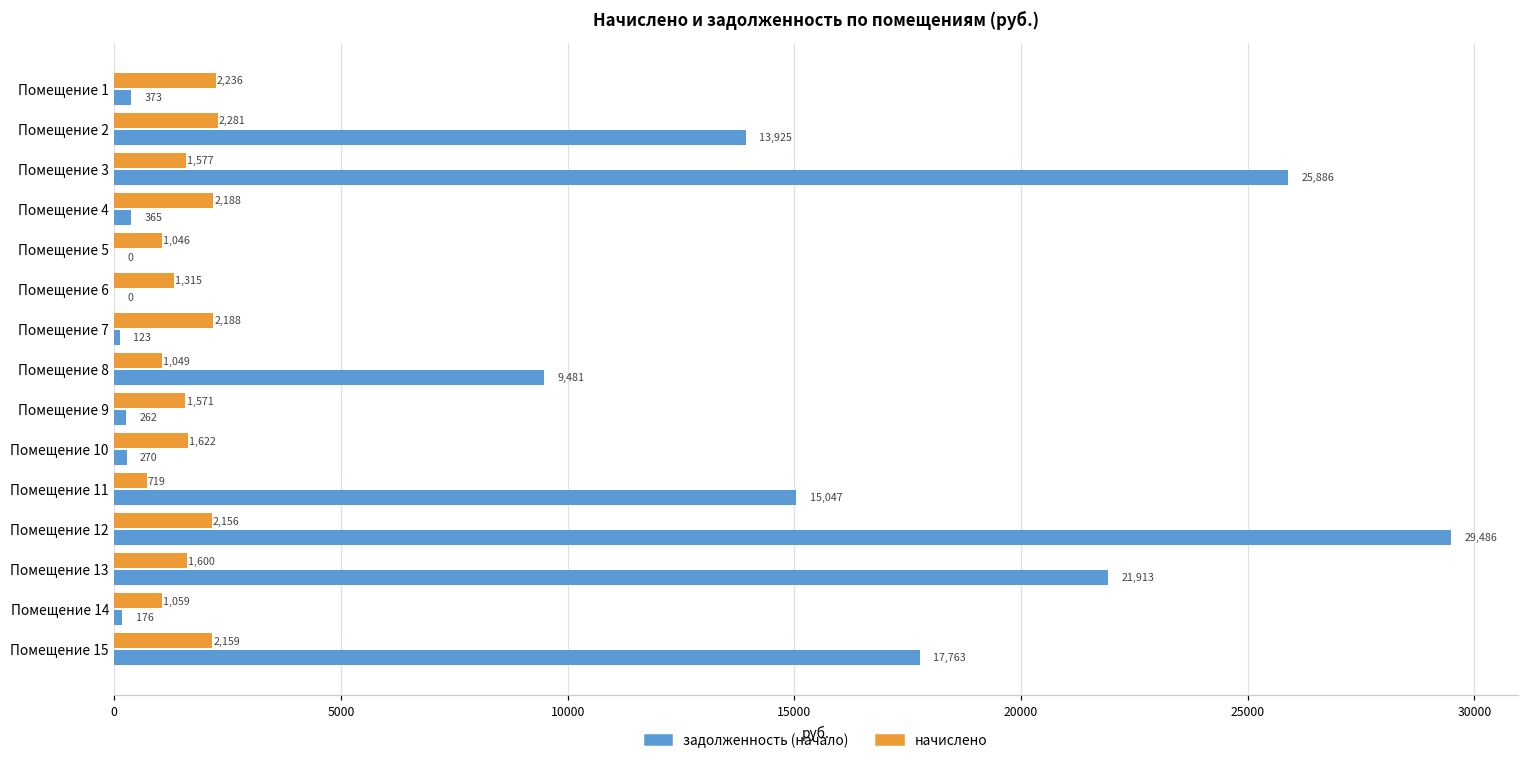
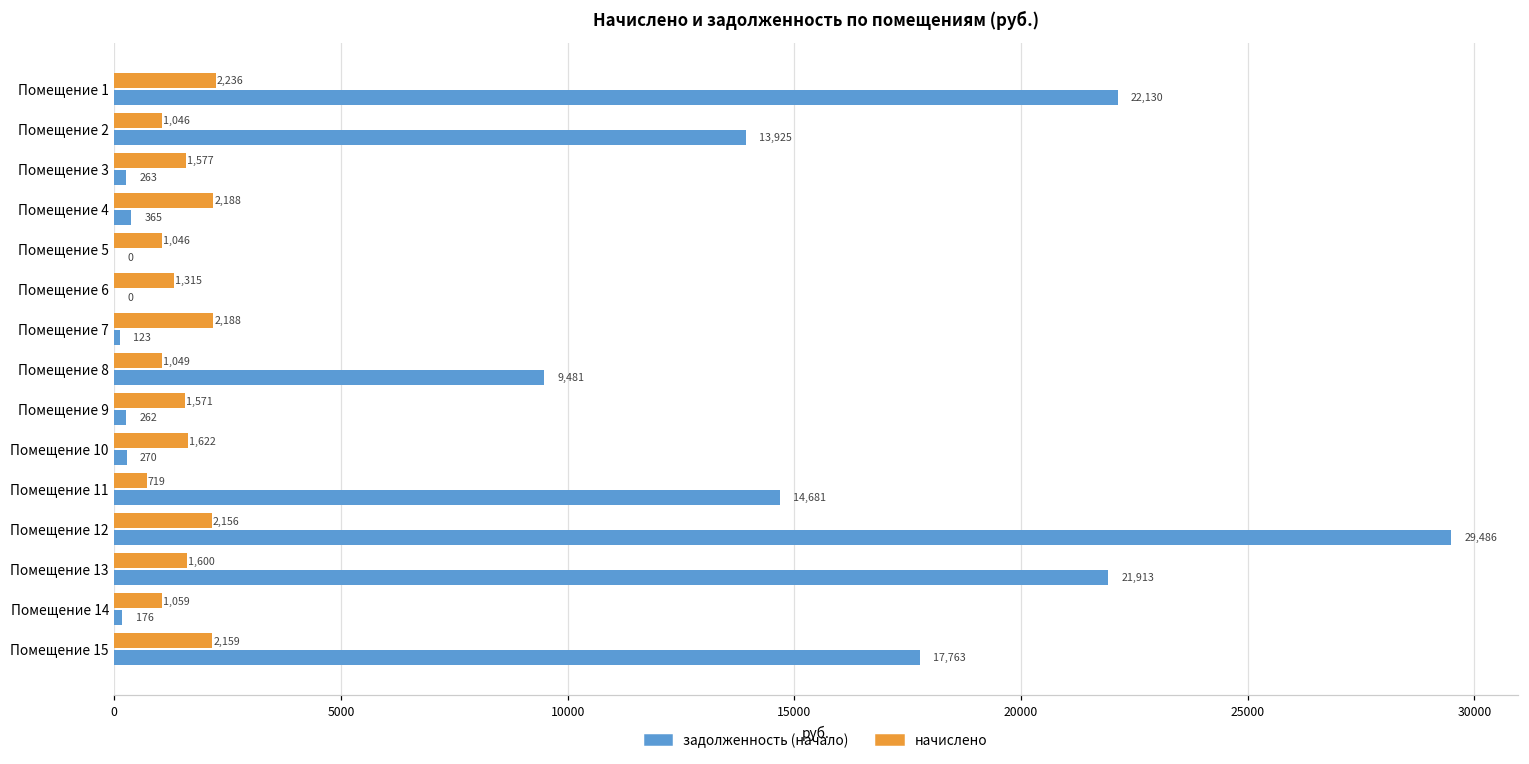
  {
    "задолженность (начало)": {
-     "Помещение 1": "373",
+     "Помещение 1": "22,130",
      "Помещение 2": "13,925",
-     "Помещение 3": "25,886",
+     "Помещение 3": "263",
      "Помещение 4": "365",
      "Помещение 5": "0",
      "Помещение 6": "0",
      "Помещение 7": "123",
      "Помещение 8": "9,481",
      "Помещение 9": "262",
      "Помещение 10": "270",
-     "Помещение 11": "15,047",
+     "Помещение 11": "14,681",
      "Помещение 12": "29,486",
      "Помещение 13": "21,913",
      "Помещение 14": "176",
      "Помещение 15": "17,763"
    },
    "начислено": {
      "Помещение 1": "2,236",
-     "Помещение 2": "2,281",
+     "Помещение 2": "1,046",
      "Помещение 3": "1,577",
      "Помещение 4": "2,188",
      "Помещение 5": "1,046",
      "Помещение 6": "1,315",
      "Помещение 7": "2,188",
      "Помещение 8": "1,049",
      "Помещение 9": "1,571",
      "Помещение 10": "1,622",
      "Помещение 11": "719",
      "Помещение 12": "2,156",
      "Помещение 13": "1,600",
      "Помещение 14": "1,059",
      "Помещение 15": "2,159"
    }
  }
